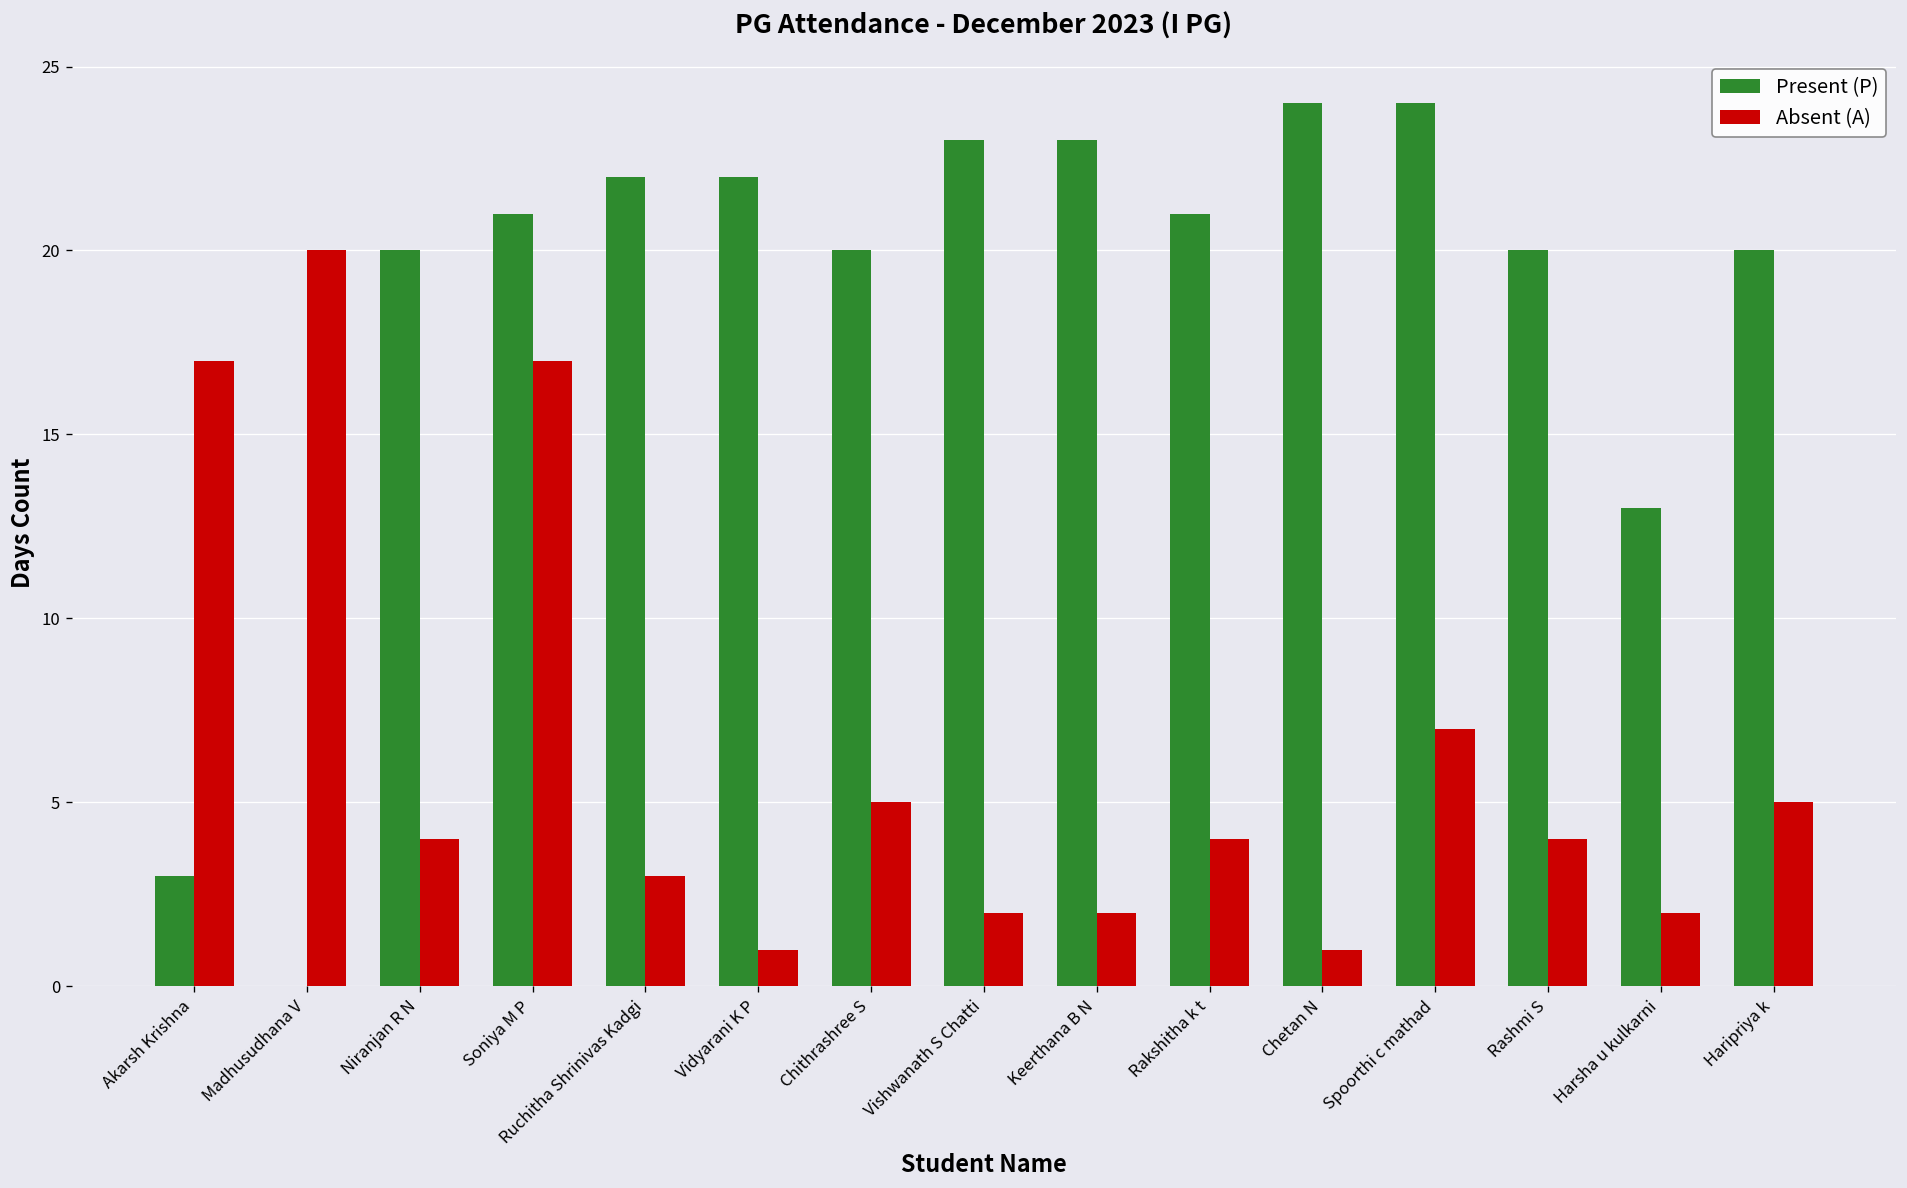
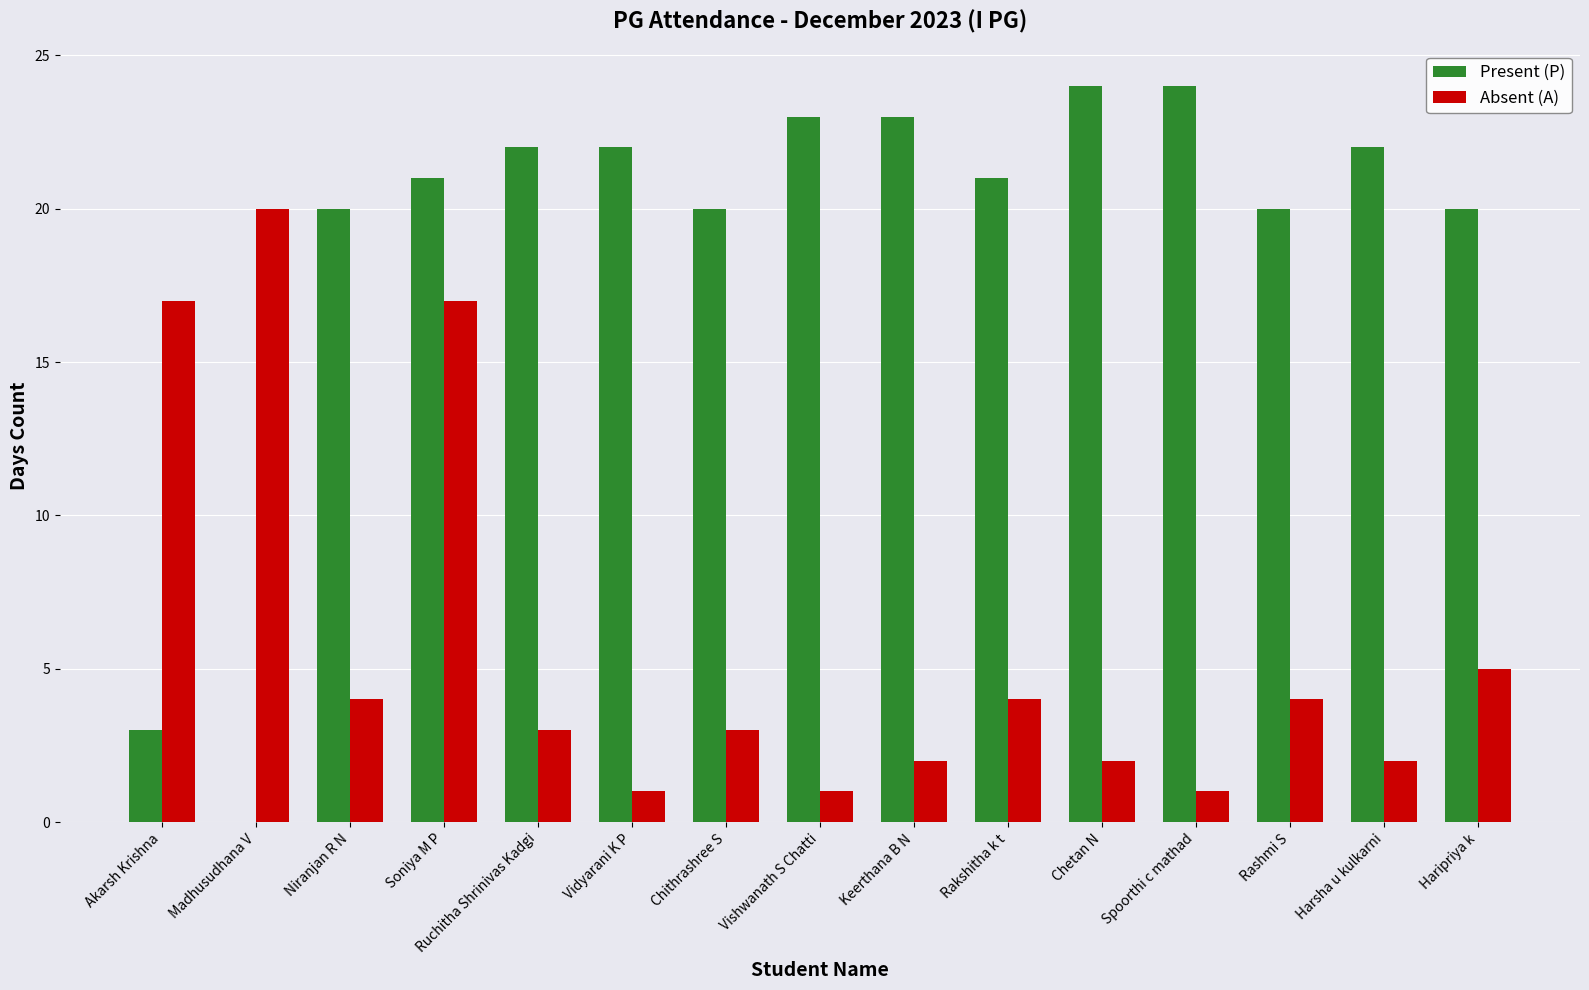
  {
    "Present (P)": {
      "Akarsh Krishna": 3,
      "Madhusudhana V": 0,
      "Niranjan R N": 20,
      "Soniya M P": 21,
      "Ruchitha Shrinivas Kadgi": 22,
      "Vidyarani K P": 22,
      "Chithrashree S": 20,
      "Vishwanath S Chatti": 23,
      "Keerthana B N": 23,
      "Rakshitha k t": 21,
      "Chetan N": 24,
      "Spoorthi c mathad": 24,
      "Rashmi S": 20,
-     "Harsha u kulkarni": 13,
+     "Harsha u kulkarni": 22,
      "Haripriya k": 20
    },
    "Absent (A)": {
      "Akarsh Krishna": 17,
      "Madhusudhana V": 20,
      "Niranjan R N": 4,
      "Soniya M P": 17,
      "Ruchitha Shrinivas Kadgi": 3,
      "Vidyarani K P": 1,
-     "Chithrashree S": 5,
-     "Vishwanath S Chatti": 2,
+     "Chithrashree S": 3,
+     "Vishwanath S Chatti": 1,
      "Keerthana B N": 2,
      "Rakshitha k t": 4,
-     "Chetan N": 1,
-     "Spoorthi c mathad": 7,
+     "Chetan N": 2,
+     "Spoorthi c mathad": 1,
      "Rashmi S": 4,
      "Harsha u kulkarni": 2,
      "Haripriya k": 5
    }
  }
